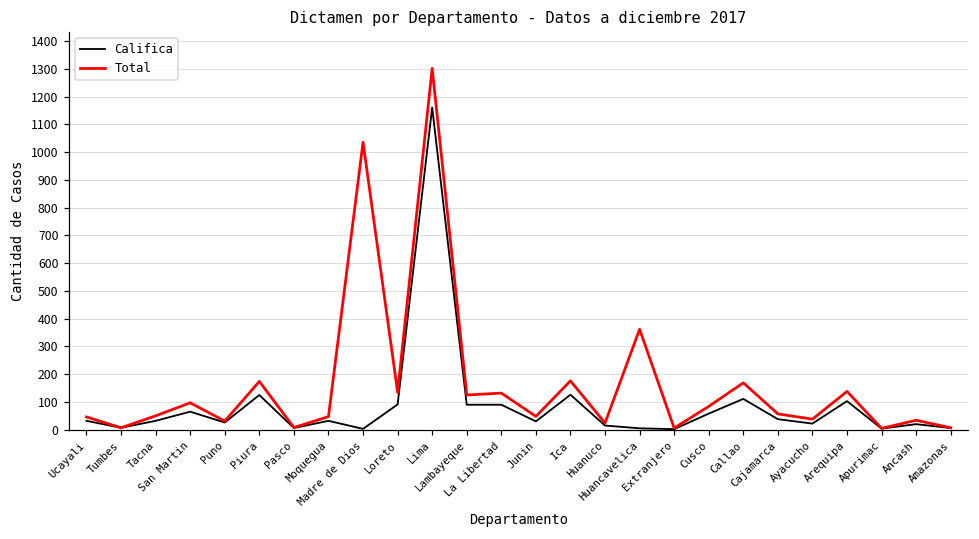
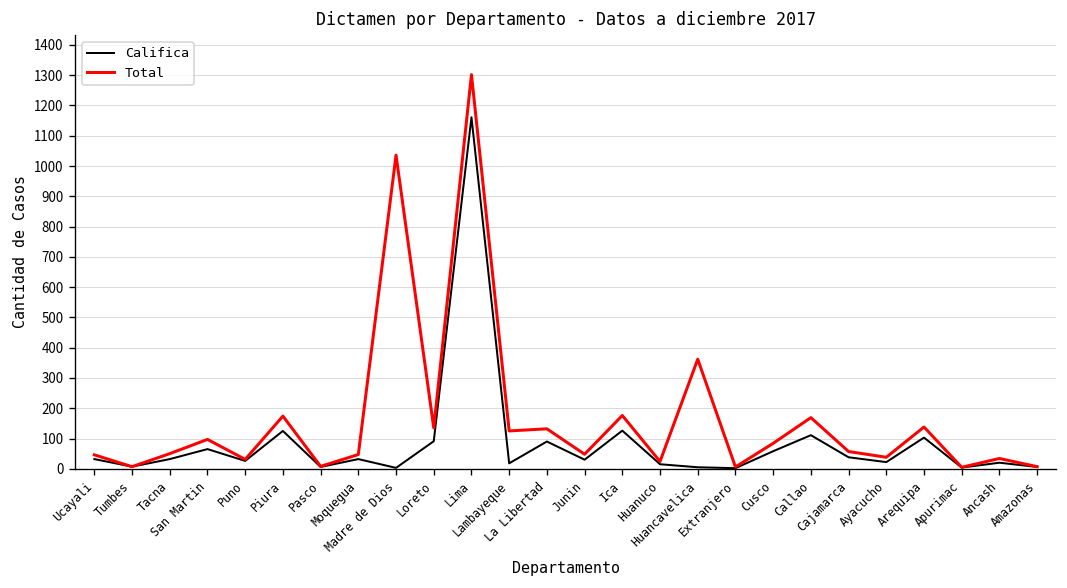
  {
    "Califica": {
      "Ucayali": 30,
      "Tacna": 30,
      "San Martin": 70,
      "Piura": 130,
      "Moquegua": 30,
      "Madre de Dios": 0,
      "Loreto": 90,
      "Lima": 1160,
-     "Lambayeque": 90,
+     "Lambayeque": 20,
      "La Libertad": 90,
      "Junin": 30,
      "Ica": 130,
      "Huancavelica": 10,
      "Cusco": 60,
      "Callao": 110,
      "Cajamarca": 40,
      "Ayacucho": 20,
      "Arequipa": 100,
      "Ancash": 20
    },
    "Total": {
      "Ucayali": 50,
      "Tacna": 50,
      "San Martin": 100,
      "Piura": 170,
      "Moquegua": 50,
      "Madre de Dios": 1040,
      "Loreto": 140,
      "Lima": 1300,
      "Lambayeque": 130,
      "La Libertad": 130,
      "Junin": 50,
      "Ica": 180,
      "Huancavelica": 360,
      "Cusco": 80,
      "Callao": 170,
      "Cajamarca": 60,
      "Ayacucho": 40,
      "Arequipa": 140,
      "Ancash": 30
    }
  }
